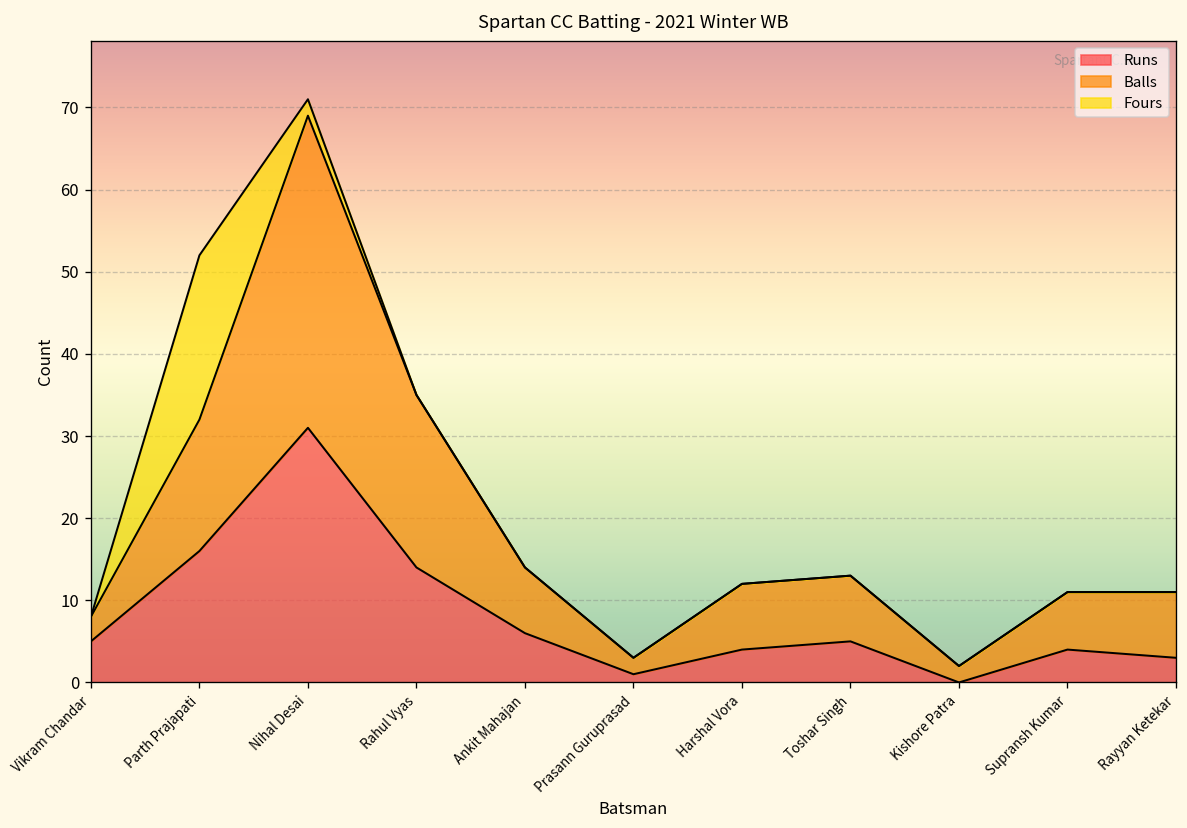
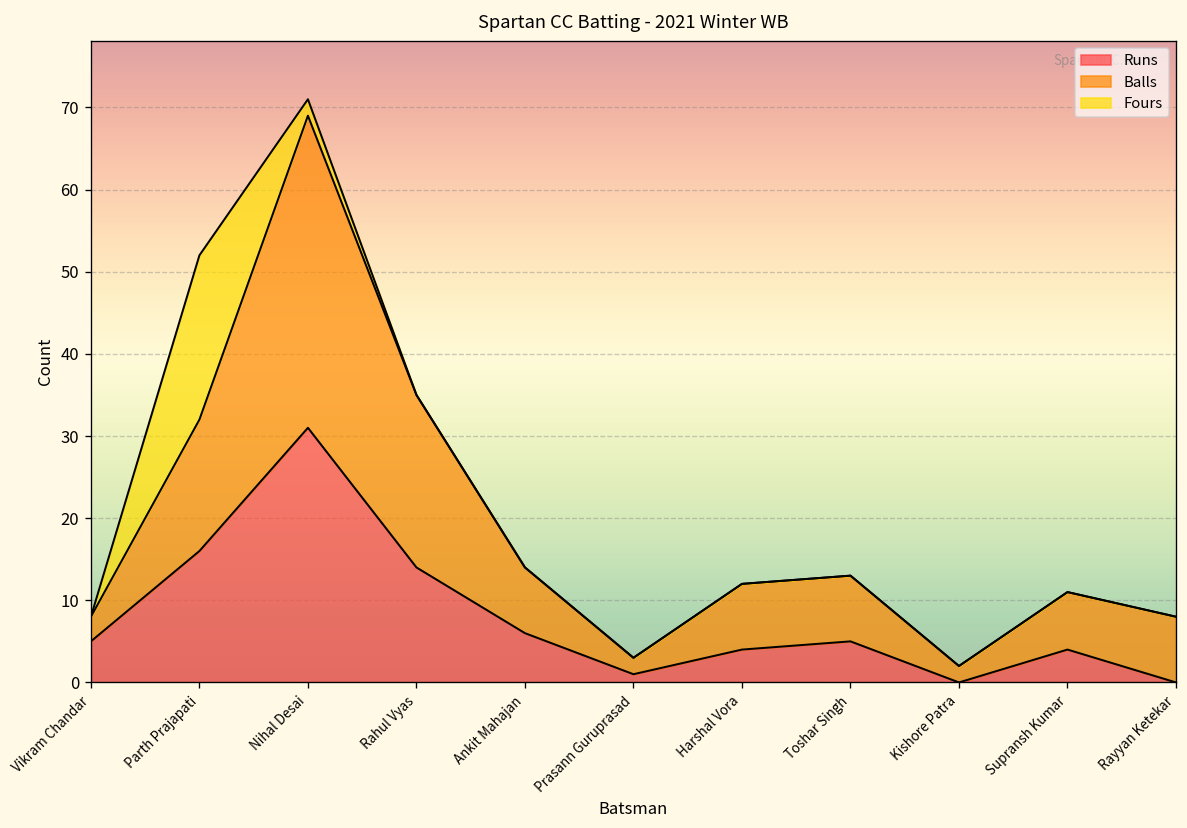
  {
    "Runs": {
      "Vikram Chandar": 5,
      "Parth Prajapati": 16,
      "Nihal Desai": 31,
      "Rahul Vyas": 14,
      "Ankit Mahajan": 6,
      "Prasann Guruprasad": 1,
      "Harshal Vora": 4,
      "Toshar Singh": 5,
      "Kishore Patra": 0,
      "Supransh Kumar": 4,
-     "Rayyan Ketekar": 3
+     "Rayyan Ketekar": 0
    },
    "Balls": {
      "Parth Prajapati": 16,
      "Nihal Desai": 38
    },
    "Fours": {
      "Parth Prajapati": 20,
      "Nihal Desai": 2
    }
  }
